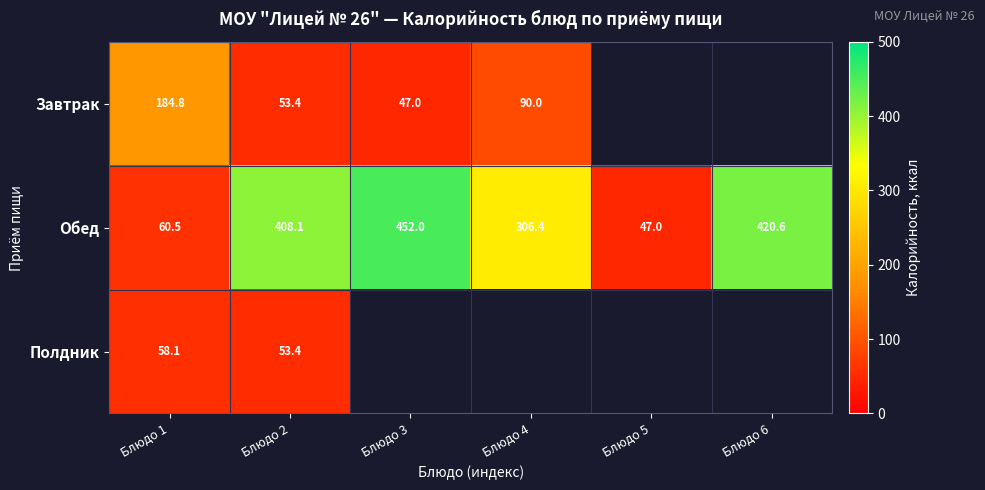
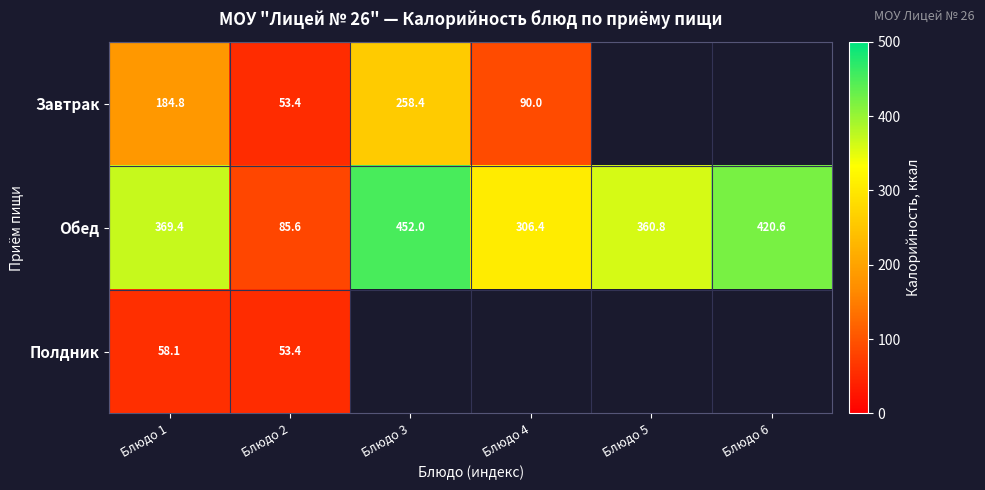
  {
    "Завтрак": {
      "Блюдо 1": 184.8,
      "Блюдо 2": 53.4,
-     "Блюдо 3": 47.0,
+     "Блюдо 3": 258.4,
      "Блюдо 4": 90.0
    },
    "Обед": {
-     "Блюдо 1": 60.5,
-     "Блюдо 2": 408.1,
+     "Блюдо 1": 369.4,
+     "Блюдо 2": 85.6,
      "Блюдо 3": 452.0,
      "Блюдо 4": 306.4,
-     "Блюдо 5": 47.0,
+     "Блюдо 5": 360.8,
      "Блюдо 6": 420.6
    },
    "Полдник": {
      "Блюдо 1": 58.1,
      "Блюдо 2": 53.4
    }
  }
